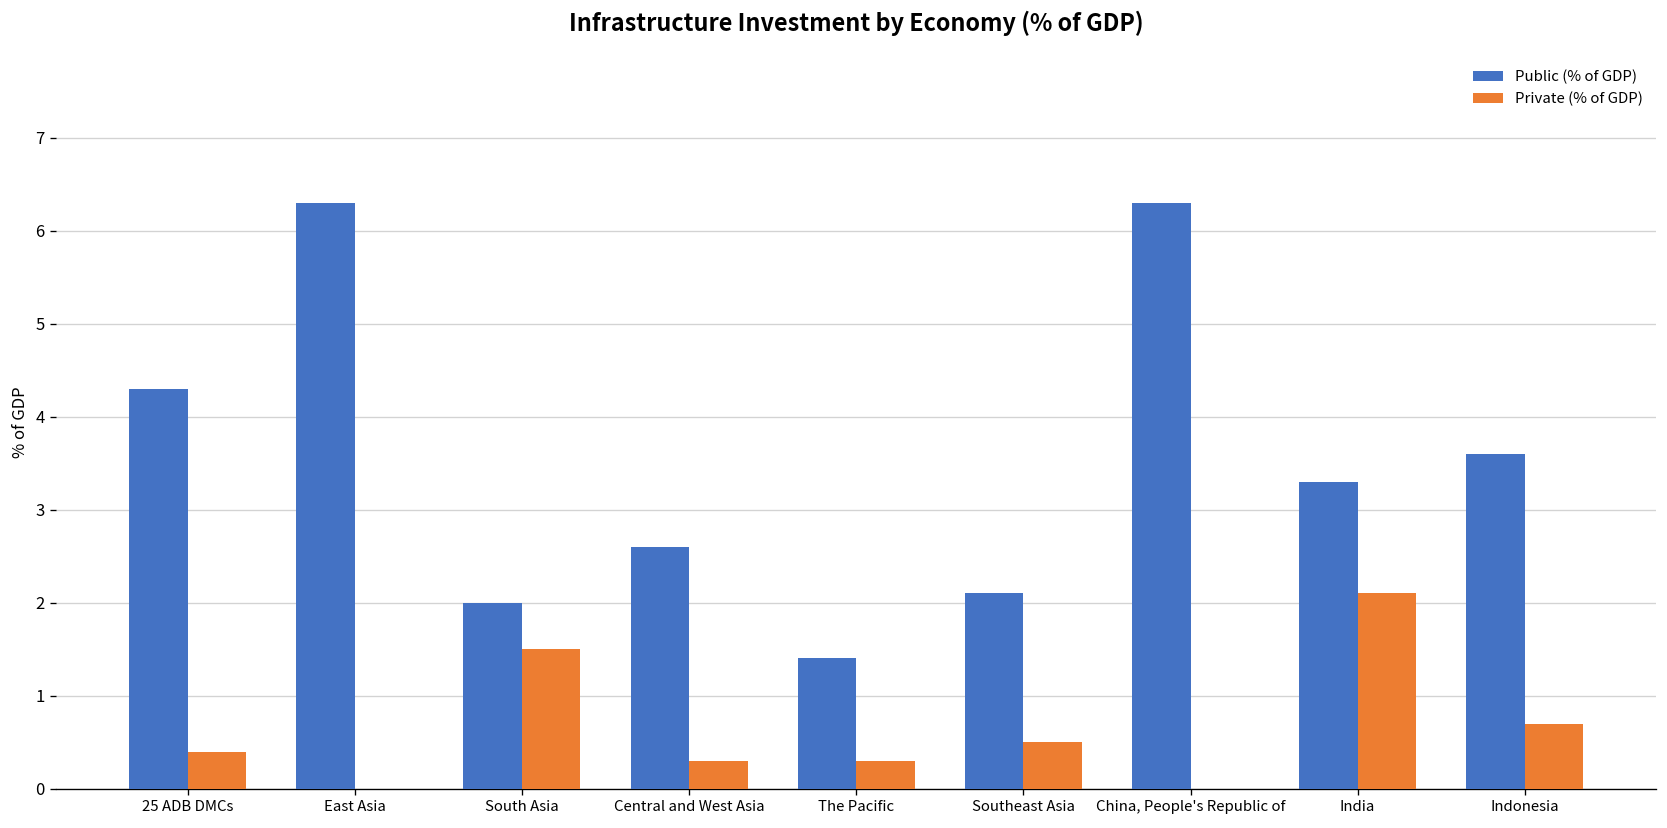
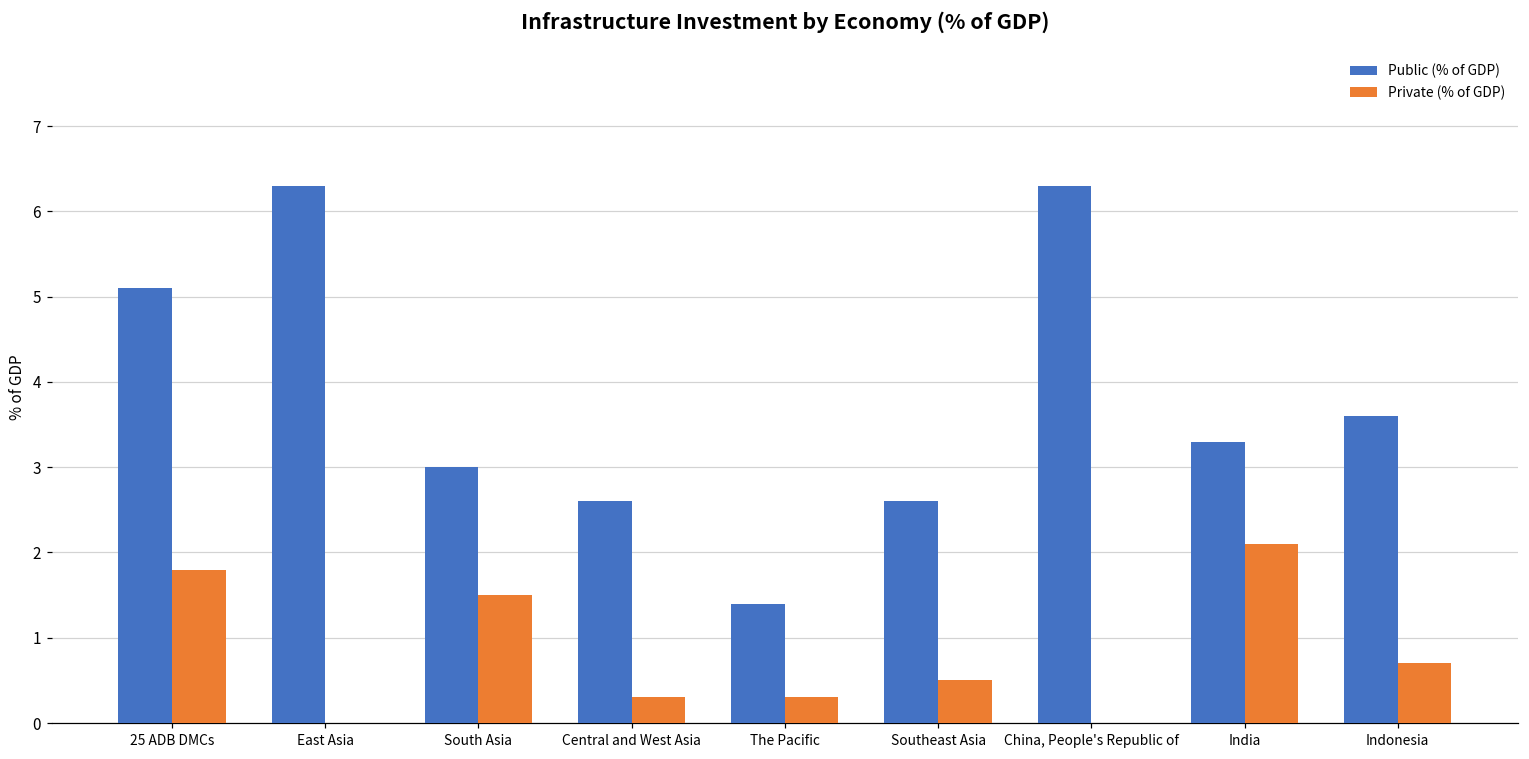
  {
    "Public (% of GDP)": {
-     "25 ADB DMCs": 4.3,
+     "25 ADB DMCs": 5.1,
      "East Asia": 6.3,
-     "South Asia": 2,
+     "South Asia": 3,
      "Central and West Asia": 2.6,
      "The Pacific": 1.4,
-     "Southeast Asia": 2.1,
+     "Southeast Asia": 2.6,
      "China, People's Republic of": 6.3,
      "India": 3.3,
      "Indonesia": 3.6
    },
    "Private (% of GDP)": {
-     "25 ADB DMCs": 0.4,
+     "25 ADB DMCs": 1.8,
      "East Asia": 0.0,
      "South Asia": 1.5,
      "Central and West Asia": 0.3,
      "The Pacific": 0.3,
      "Southeast Asia": 0.5,
      "China, People's Republic of": 0.0,
      "India": 2.1,
      "Indonesia": 0.7
    }
  }
